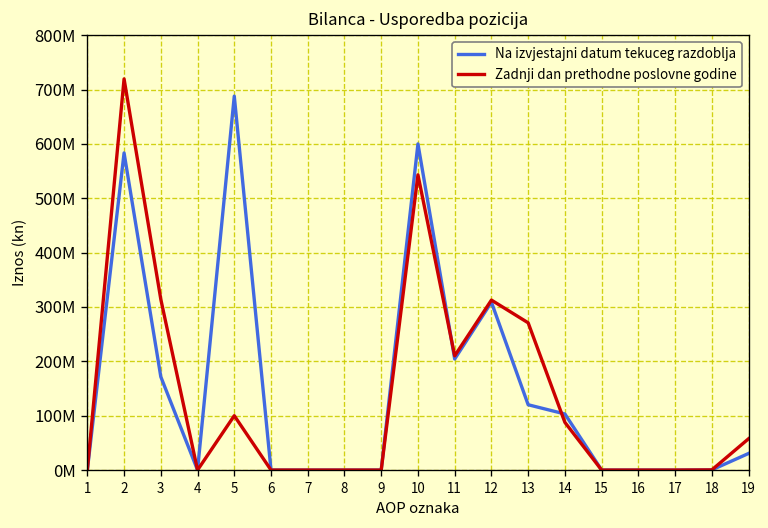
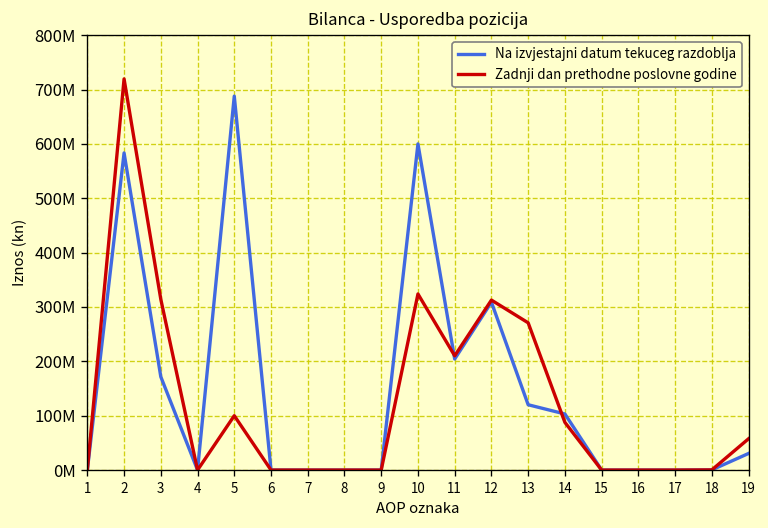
  {
    "Na izvjestajni datum tekuceg razdoblja": {
      "2": 580000000,
      "3": 170000000,
      "5": 690000000,
      "10": 600000000,
      "11": 200000000,
      "13": 120000000,
      "14": 100000000,
      "19": 30000000
    },
    "Zadnji dan prethodne poslovne godine": {
      "2": 720000000,
      "3": 310000000,
      "5": 100000000,
-     "10": 540000000,
+     "10": 320000000,
      "11": 210000000,
      "13": 270000000,
      "14": 90000000,
      "19": 60000000
    }
  }
